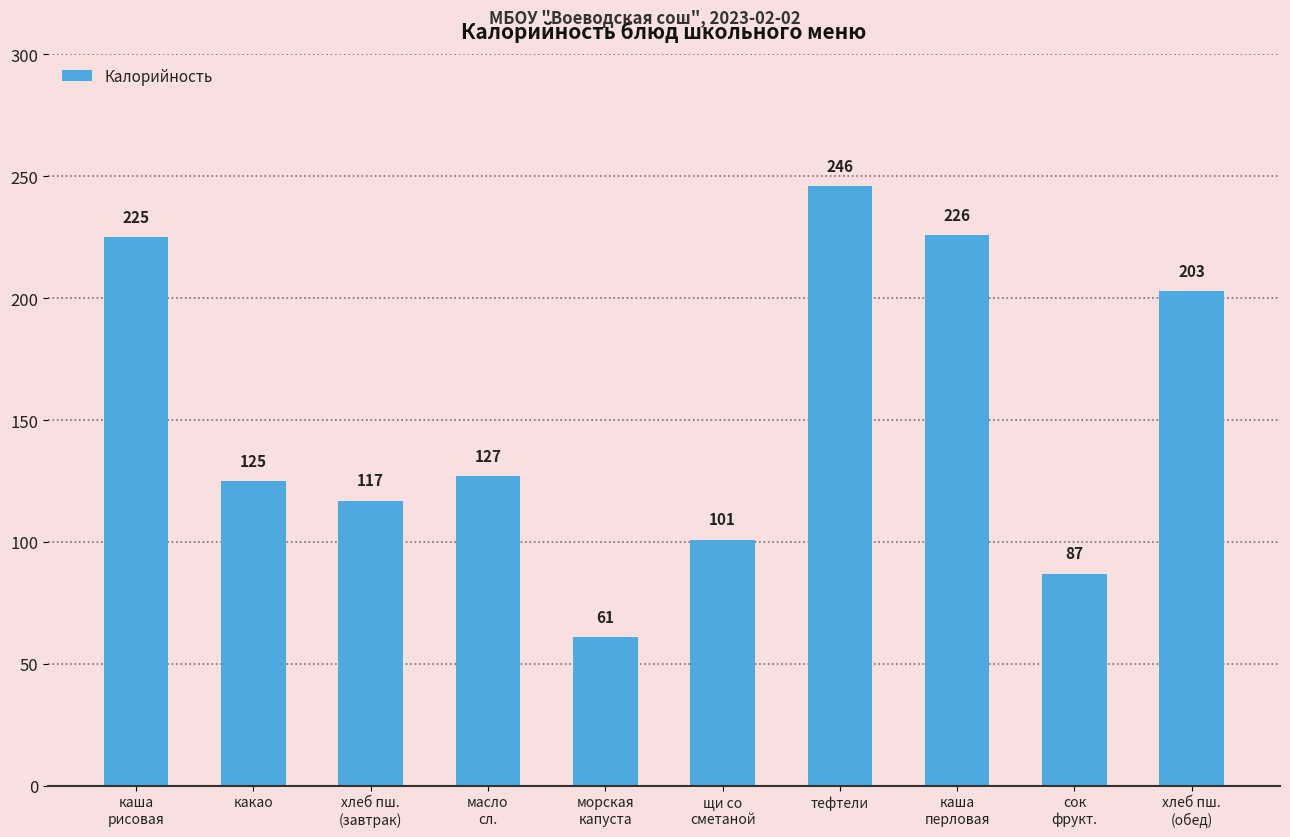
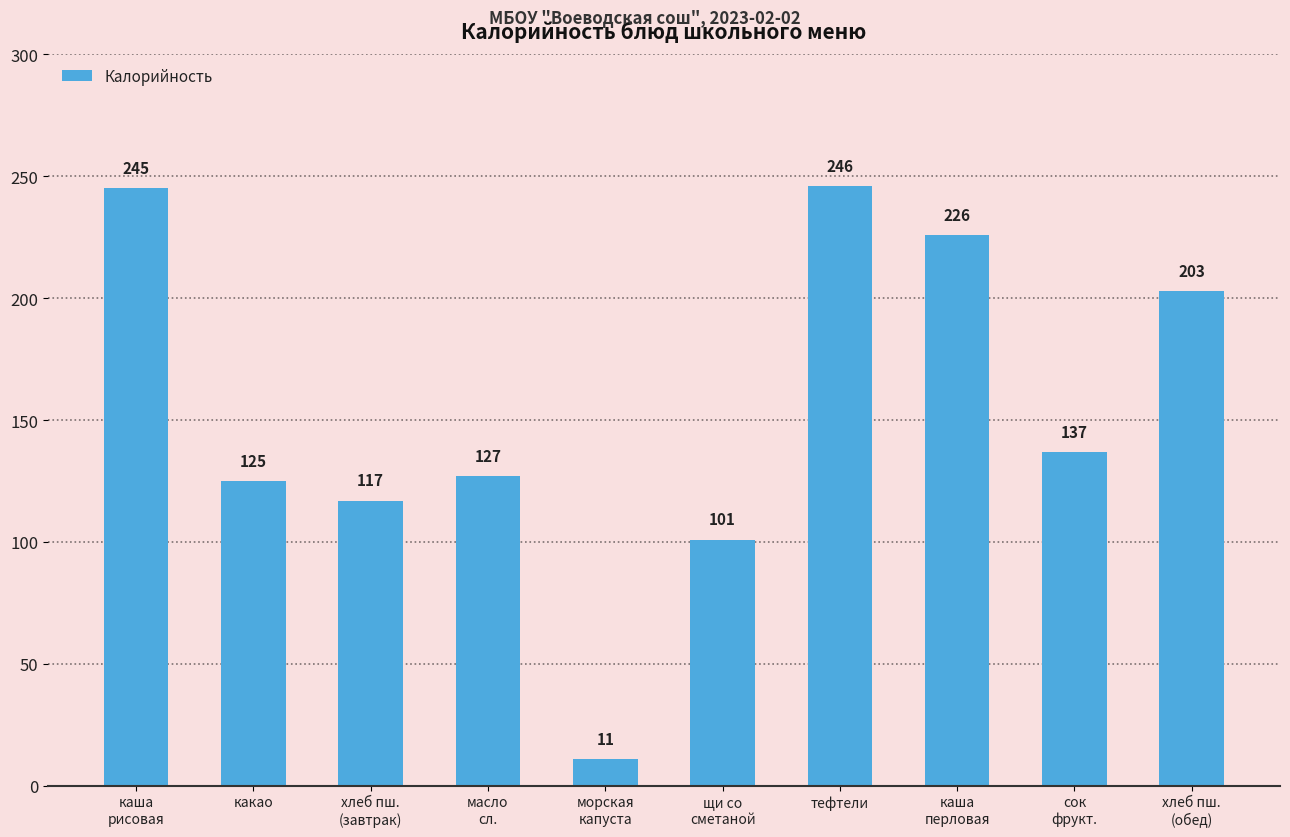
  {
-   "каша рисовая": 225,
+   "каша рисовая": 245,
    "какао": 125,
    "хлеб пш. (завтрак)": 117,
    "масло сл.": 127,
-   "морская капуста": 61,
+   "морская капуста": 11,
    "щи со сметаной": 101,
    "тефтели": 246,
    "каша перловая": 226,
-   "сок фрукт.": 87,
+   "сок фрукт.": 137,
    "хлеб пш. (обед)": 203
  }
